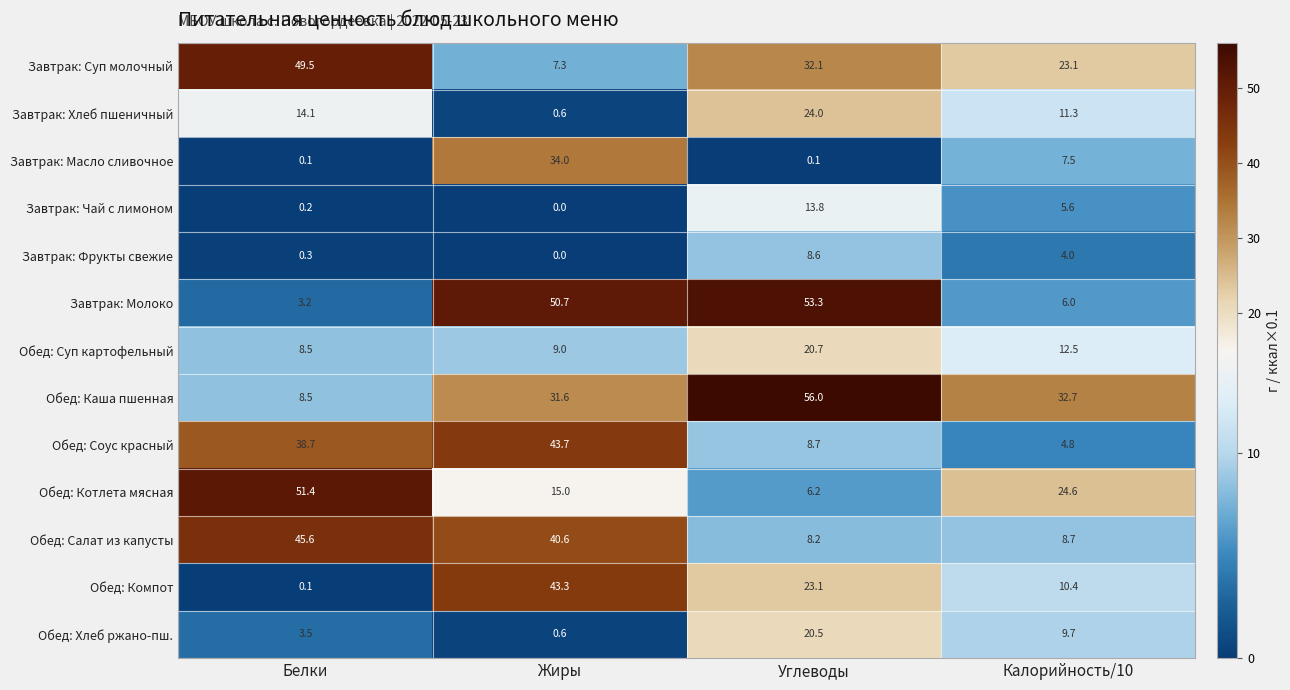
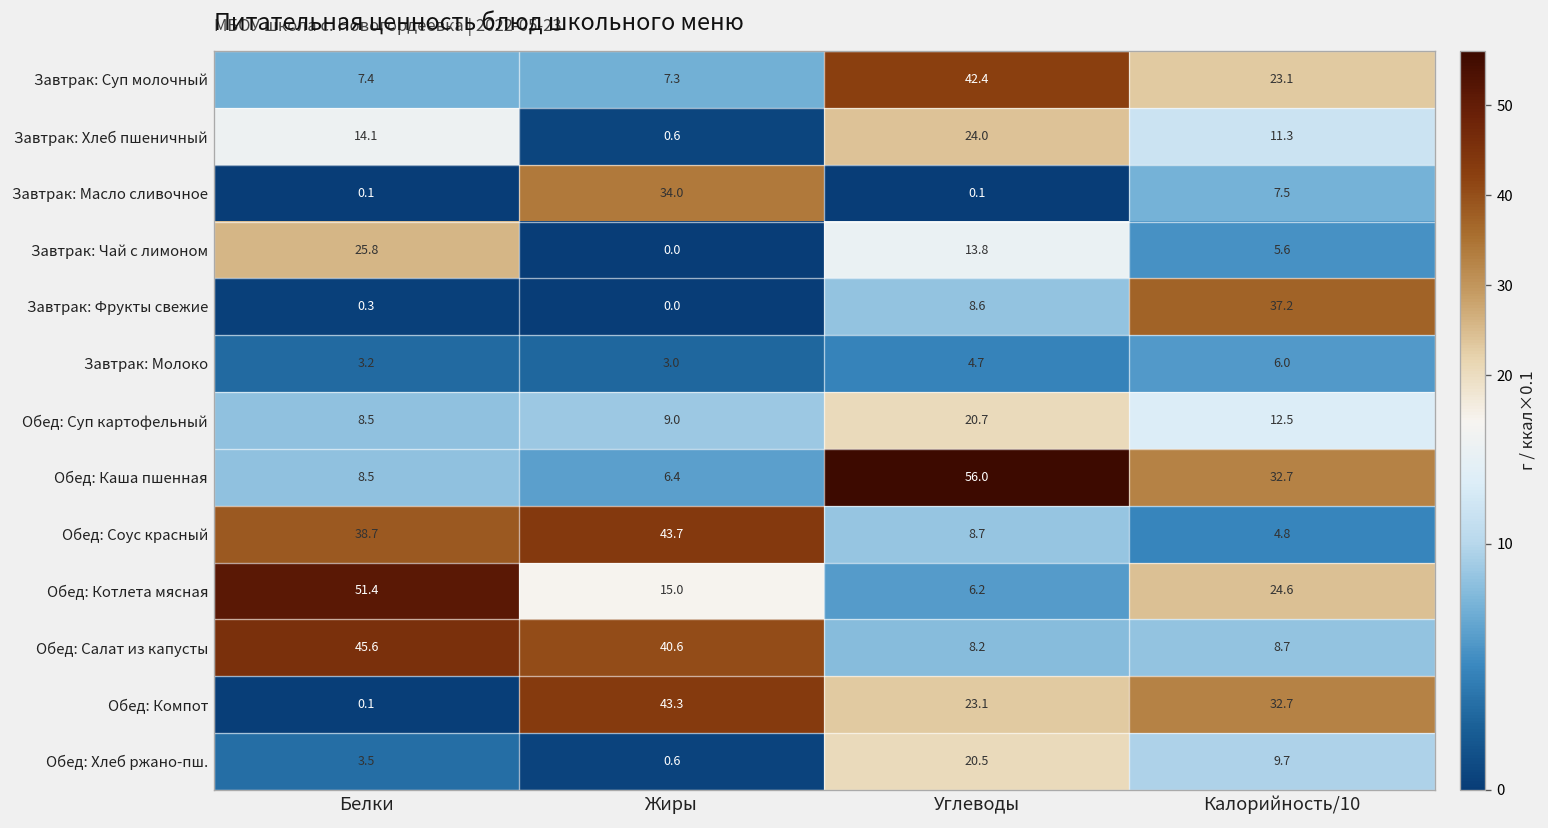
  {
    "Завтрак: Суп молочный": {
-     "Белки": 49.5,
+     "Белки": 7.4,
      "Жиры": 7.3,
-     "Углеводы": 32.1,
+     "Углеводы": 42.4,
      "Калорийность/10": 23.1
    },
    "Завтрак: Хлеб пшеничный": {
      "Белки": 14.1,
      "Жиры": 0.6,
      "Углеводы": 24.0,
      "Калорийность/10": 11.3
    },
    "Завтрак: Масло сливочное": {
      "Белки": 0.1,
      "Жиры": 34.0,
      "Углеводы": 0.1,
      "Калорийность/10": 7.5
    },
    "Завтрак: Чай с лимоном": {
-     "Белки": 0.2,
+     "Белки": 25.8,
      "Жиры": 0.0,
      "Углеводы": 13.8,
      "Калорийность/10": 5.6
    },
    "Завтрак: Фрукты свежие": {
      "Белки": 0.3,
      "Жиры": 0.0,
      "Углеводы": 8.6,
-     "Калорийность/10": 4.0
+     "Калорийность/10": 37.2
    },
    "Завтрак: Молоко": {
      "Белки": 3.2,
-     "Жиры": 50.7,
-     "Углеводы": 53.3,
+     "Жиры": 3.0,
+     "Углеводы": 4.7,
      "Калорийность/10": 6.0
    },
    "Обед: Суп картофельный": {
      "Белки": 8.5,
      "Жиры": 9.0,
      "Углеводы": 20.7,
      "Калорийность/10": 12.5
    },
    "Обед: Каша пшенная": {
      "Белки": 8.5,
-     "Жиры": 31.6,
+     "Жиры": 6.4,
      "Углеводы": 56.0,
      "Калорийность/10": 32.7
    },
    "Обед: Соус красный": {
      "Белки": 38.7,
      "Жиры": 43.7,
      "Углеводы": 8.7,
      "Калорийность/10": 4.8
    },
    "Обед: Котлета мясная": {
      "Белки": 51.4,
      "Жиры": 15.0,
      "Углеводы": 6.2,
      "Калорийность/10": 24.6
    },
    "Обед: Салат из капусты": {
      "Белки": 45.6,
      "Жиры": 40.6,
      "Углеводы": 8.2,
      "Калорийность/10": 8.7
    },
    "Обед: Компот": {
      "Белки": 0.1,
      "Жиры": 43.3,
      "Углеводы": 23.1,
-     "Калорийность/10": 10.4
+     "Калорийность/10": 32.7
    },
    "Обед: Хлеб ржано-пш.": {
      "Белки": 3.5,
      "Жиры": 0.6,
      "Углеводы": 20.5,
      "Калорийность/10": 9.7
    }
  }
